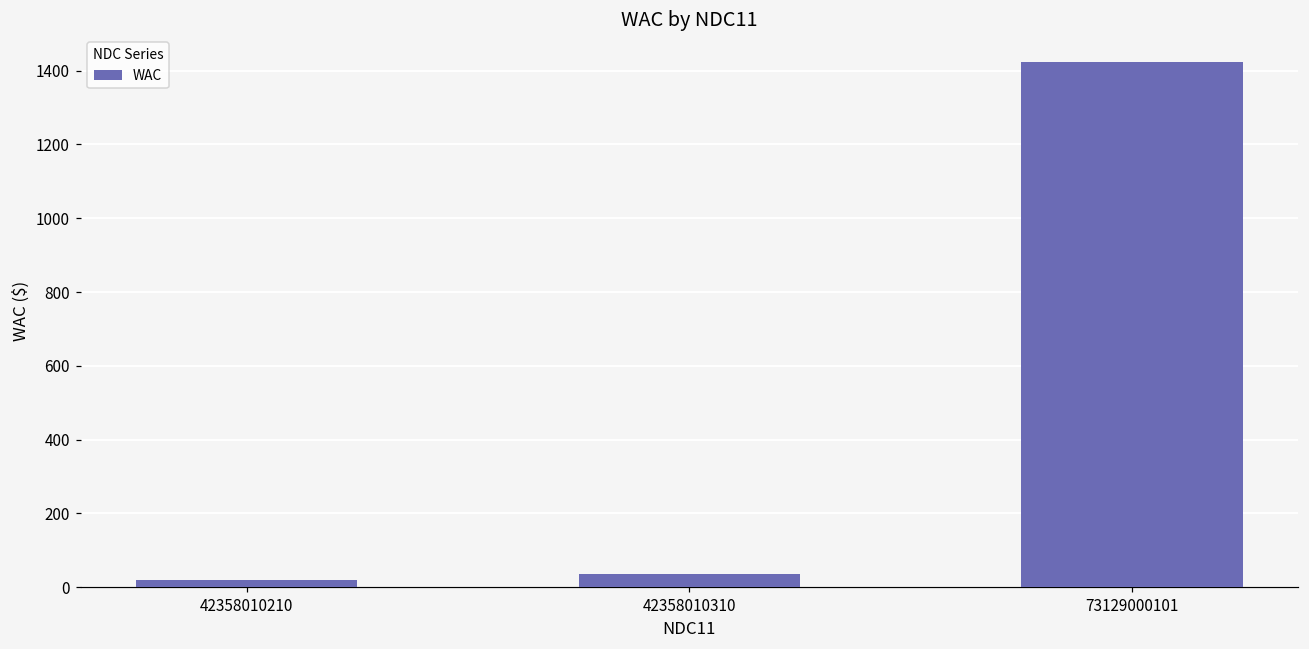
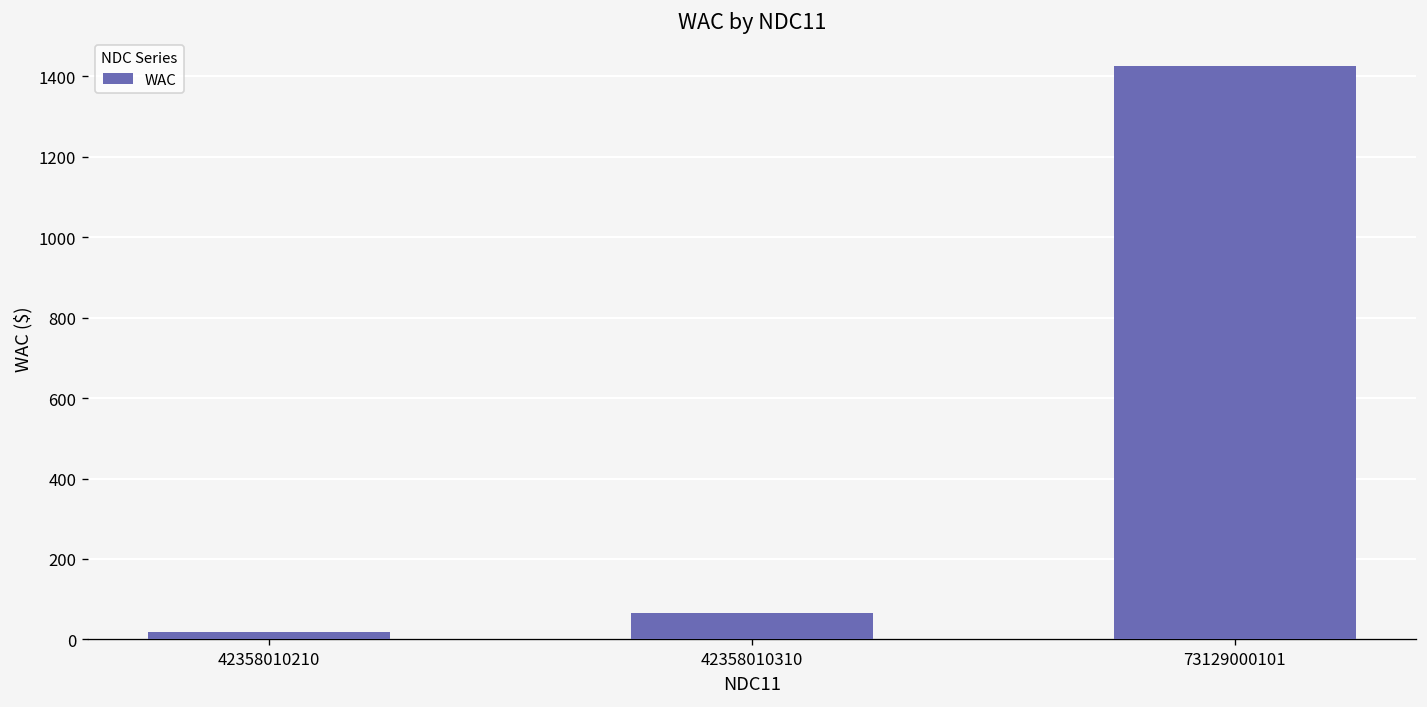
  {
    "42358010210": 20,
-   "42358010310": 40,
+   "42358010310": 70,
    "73129000101": 1420
  }
